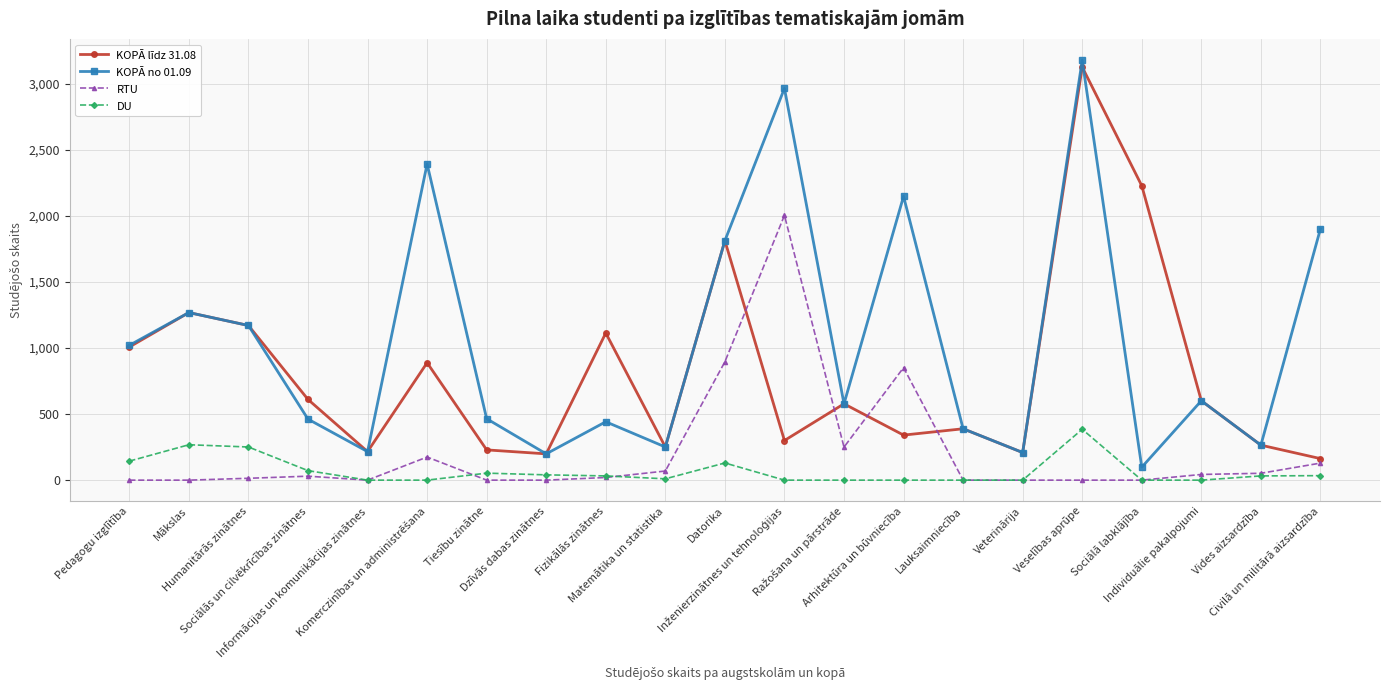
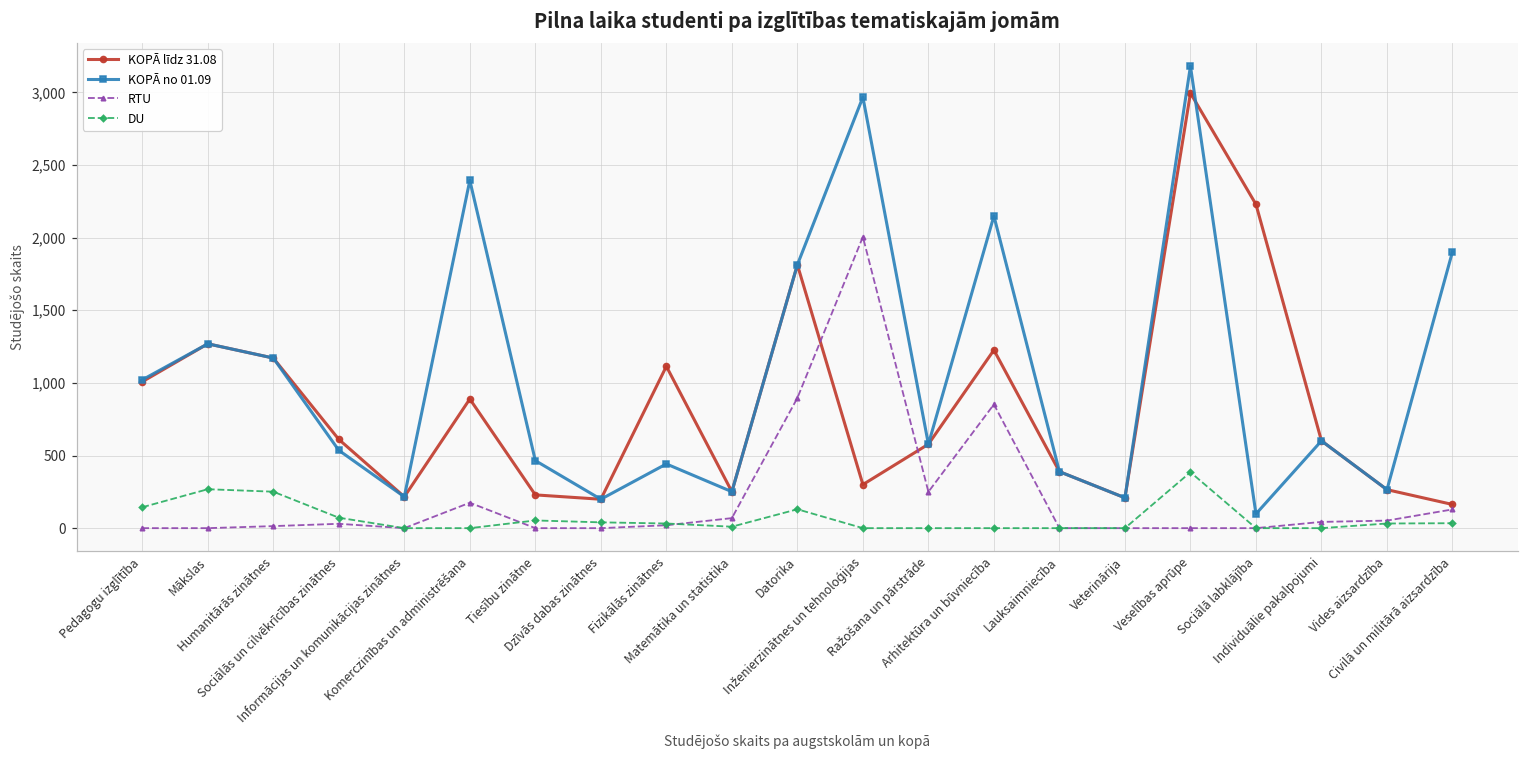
  {
    "KOPĀ līdz 31.08": {
      "Sociālās un cilvēkrīcības zinātnes": "610",
      "Komerczinības un administrēšana": "890",
      "Tiesību zinātne": "230",
      "Fizikālās zinātnes": "1,110",
      "Inženierzinātnes un tehnoloģijas": "300",
-     "Arhitektūra un būvniecība": "340",
-     "Veselības aprūpe": "3,130",
+     "Arhitektūra un būvniecība": "1,230",
+     "Veselības aprūpe": "3,000",
      "Sociālā labklājība": "2,230",
      "Civilā un militārā aizsardzība": "160"
    },
    "KOPĀ no 01.09": {
-     "Sociālās un cilvēkrīcības zinātnes": "460",
+     "Sociālās un cilvēkrīcības zinātnes": "540",
      "Komerczinības un administrēšana": "2,390",
      "Tiesību zinātne": "470",
      "Fizikālās zinātnes": "440",
      "Inženierzinātnes un tehnoloģijas": "2,970",
      "Arhitektūra un būvniecība": "2,150",
      "Veselības aprūpe": "3,180",
      "Sociālā labklājība": "100",
      "Civilā un militārā aizsardzība": "1,900"
    },
    "RTU": {
      "Pedagogu izglītība": "0",
      "Mākslas": "0",
      "Humanitārās zinātnes": "10",
      "Sociālās un cilvēkrīcības zinātnes": "30",
      "Komerczinības un administrēšana": "180",
      "Tiesību zinātne": "0",
      "Dzīvās dabas zinātnes": "0",
      "Matemātika un statistika": "70",
      "Datorika": "900",
      "Inženierzinātnes un tehnoloģijas": "2,010",
      "Ražošana un pārstrāde": "250",
      "Arhitektūra un būvniecība": "850",
      "Veselības aprūpe": "0",
      "Individuālie pakalpojumi": "40",
      "Vides aizsardzība": "50",
      "Civilā un militārā aizsardzība": "130"
    },
    "DU": {
      "Pedagogu izglītība": "140",
      "Mākslas": "270",
      "Humanitārās zinātnes": "250",
      "Sociālās un cilvēkrīcības zinātnes": "70",
      "Komerczinības un administrēšana": "0",
      "Tiesību zinātne": "50",
      "Dzīvās dabas zinātnes": "40",
      "Matemātika un statistika": "10",
      "Datorika": "130",
      "Inženierzinātnes un tehnoloģijas": "0",
      "Ražošana un pārstrāde": "0",
      "Arhitektūra un būvniecība": "0",
      "Veselības aprūpe": "390",
      "Individuālie pakalpojumi": "0",
      "Vides aizsardzība": "30",
      "Civilā un militārā aizsardzība": "30"
    }
  }
